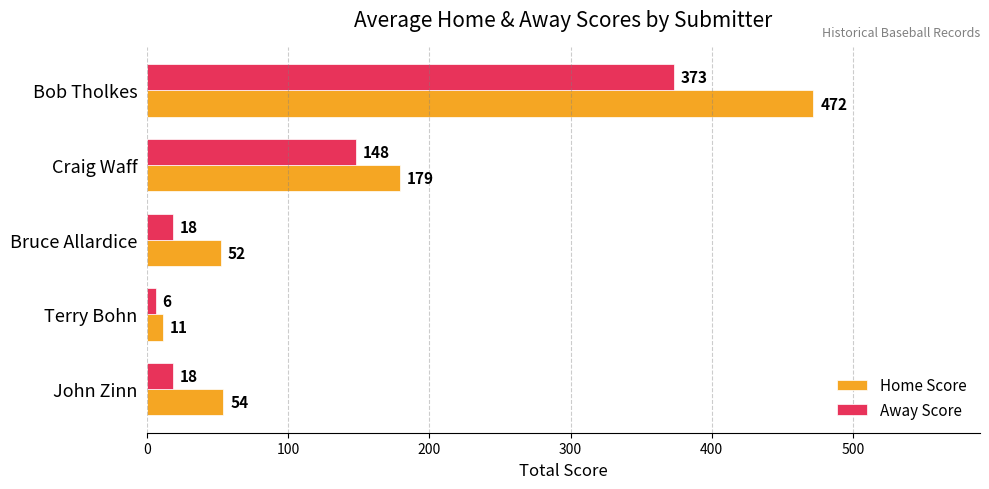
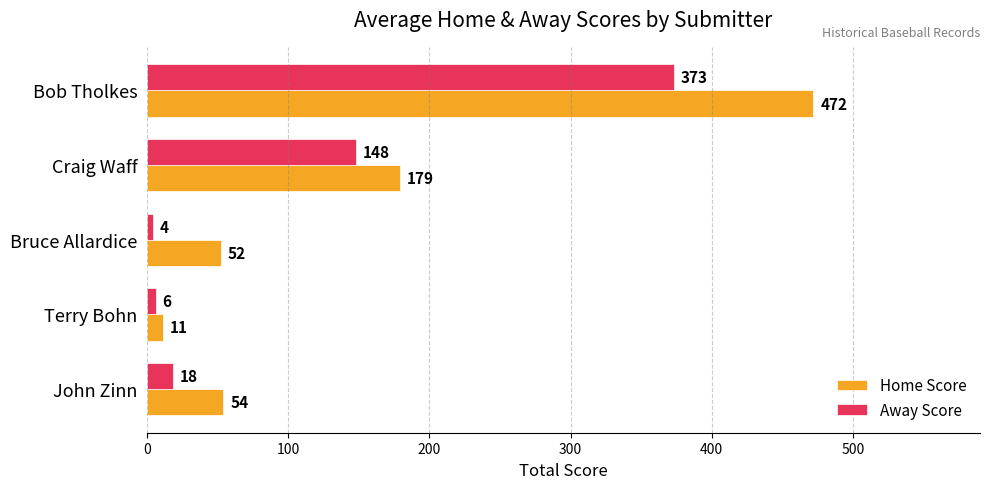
  {
    "Home Score": {
      "Bob Tholkes": 472,
      "Craig Waff": 179,
      "Bruce Allardice": 52,
      "Terry Bohn": 11,
      "John Zinn": 54
    },
    "Away Score": {
      "Bob Tholkes": 373,
      "Craig Waff": 148,
-     "Bruce Allardice": 18,
+     "Bruce Allardice": 4,
      "Terry Bohn": 6,
      "John Zinn": 18
    }
  }
